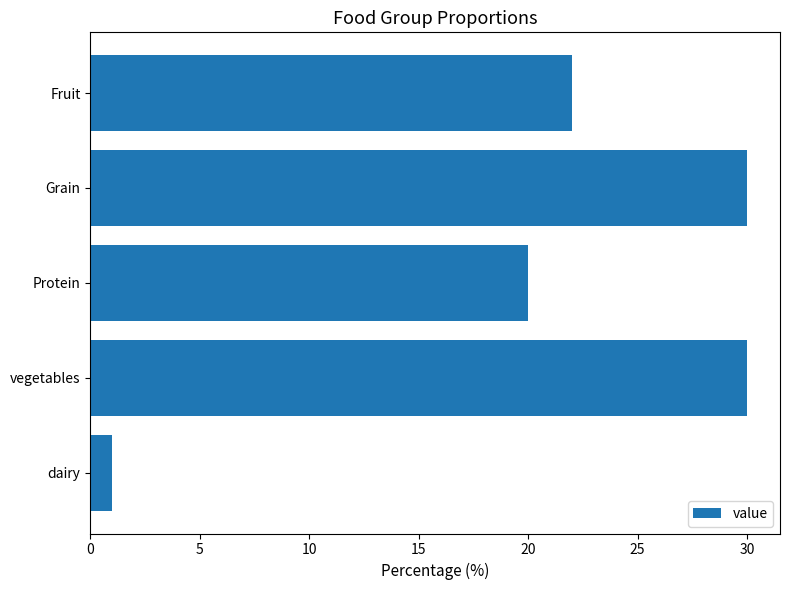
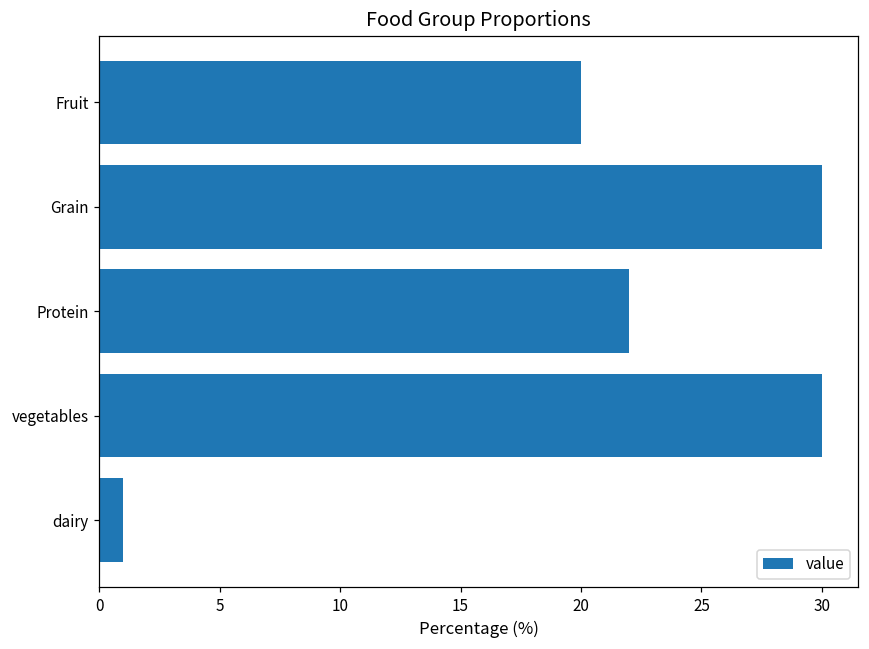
  {
-   "Fruit": 22,
+   "Fruit": 20,
    "Grain": 30,
-   "Protein": 20,
+   "Protein": 22,
    "vegetables": 30,
    "dairy": 1
  }
